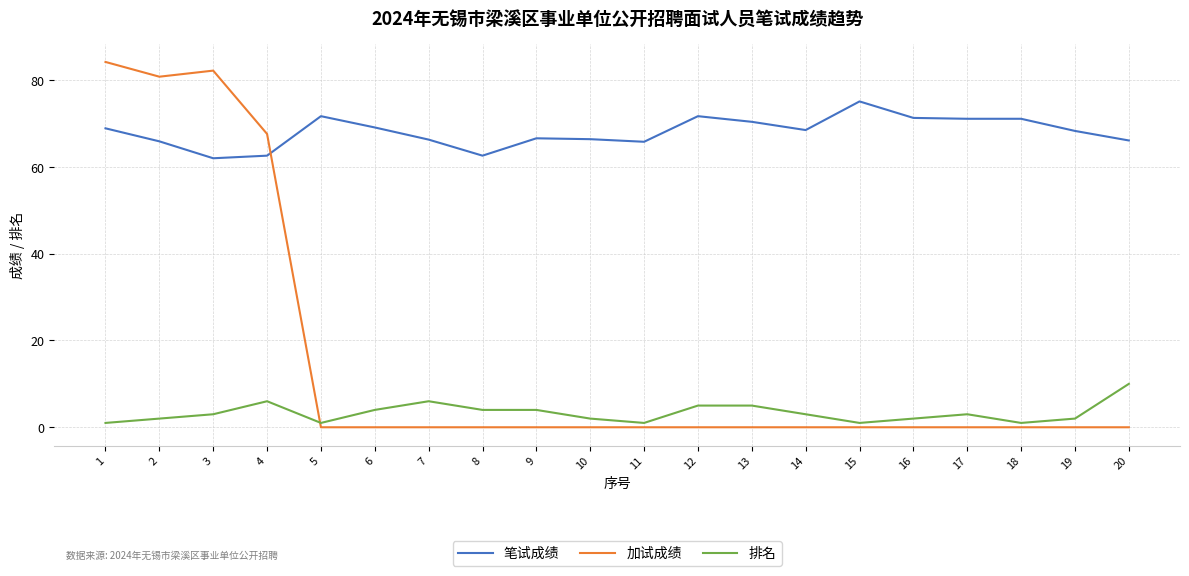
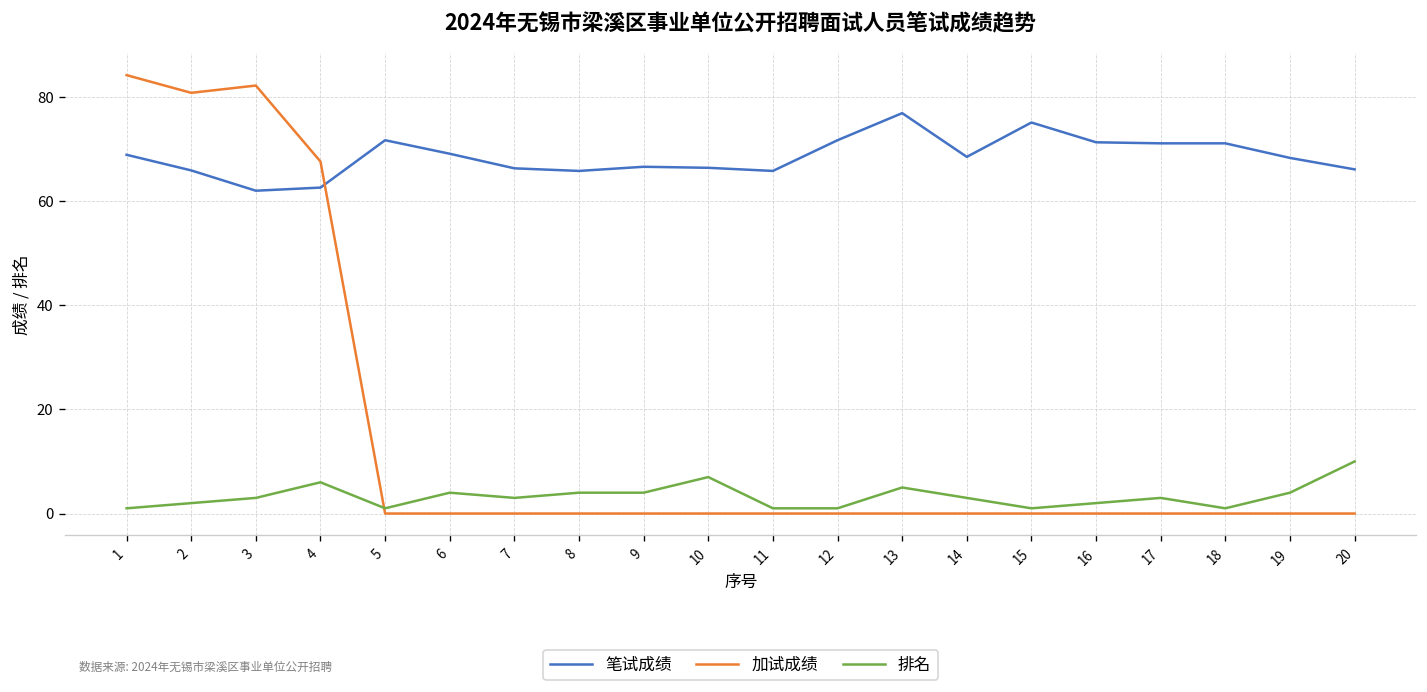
  {
    "笔试成绩": {
      "1": 69,
      "2": 66,
      "3": 62,
      "4": 63,
      "5": 72,
      "6": 69,
      "7": 66,
-     "8": 63,
+     "8": 66,
      "9": 67,
      "10": 66,
      "11": 66,
      "12": 72,
-     "13": 70,
+     "13": 77,
      "14": 69,
      "15": 75,
      "16": 71,
      "17": 71,
      "18": 71,
      "19": 68,
      "20": 66
    },
    "加试成绩": {
      "1": 84,
      "2": 81,
      "3": 82,
      "4": 68,
      "5": 0,
      "6": 0,
      "7": 0,
      "8": 0,
      "9": 0,
      "10": 0,
      "11": 0,
      "12": 0,
      "13": 0,
      "14": 0,
      "15": 0,
      "16": 0,
      "17": 0,
      "18": 0,
      "19": 0,
      "20": 0
    },
    "排名": {
      "1": 1,
      "2": 2,
      "3": 3,
      "4": 6,
      "5": 1,
      "6": 4,
-     "7": 6,
+     "7": 3,
      "8": 4,
      "9": 4,
-     "10": 2,
+     "10": 7,
      "11": 1,
-     "12": 5,
+     "12": 1,
      "13": 5,
      "14": 3,
      "15": 1,
      "16": 2,
      "17": 3,
      "18": 1,
-     "19": 2,
+     "19": 4,
      "20": 10
    }
  }
